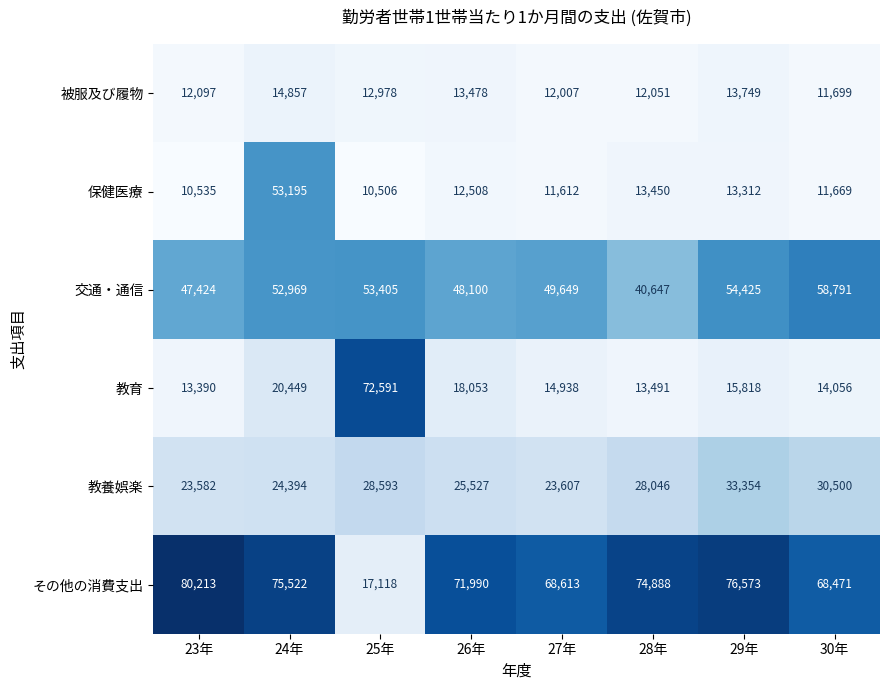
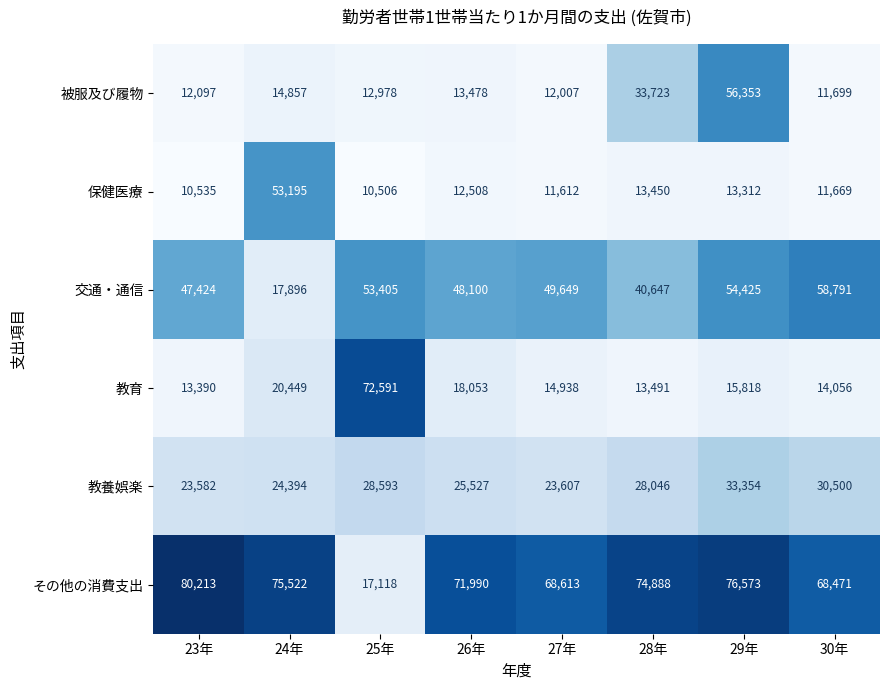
  {
    "被服及び履物": {
      "23年": "12,097",
      "24年": "14,857",
      "25年": "12,978",
      "26年": "13,478",
      "27年": "12,007",
-     "28年": "12,051",
-     "29年": "13,749",
+     "28年": "33,723",
+     "29年": "56,353",
      "30年": "11,699"
    },
    "保健医療": {
      "23年": "10,535",
      "24年": "53,195",
      "25年": "10,506",
      "26年": "12,508",
      "27年": "11,612",
      "28年": "13,450",
      "29年": "13,312",
      "30年": "11,669"
    },
    "交通・通信": {
      "23年": "47,424",
-     "24年": "52,969",
+     "24年": "17,896",
      "25年": "53,405",
      "26年": "48,100",
      "27年": "49,649",
      "28年": "40,647",
      "29年": "54,425",
      "30年": "58,791"
    },
    "教育": {
      "23年": "13,390",
      "24年": "20,449",
      "25年": "72,591",
      "26年": "18,053",
      "27年": "14,938",
      "28年": "13,491",
      "29年": "15,818",
      "30年": "14,056"
    },
    "教養娯楽": {
      "23年": "23,582",
      "24年": "24,394",
      "25年": "28,593",
      "26年": "25,527",
      "27年": "23,607",
      "28年": "28,046",
      "29年": "33,354",
      "30年": "30,500"
    },
    "その他の消費支出": {
      "23年": "80,213",
      "24年": "75,522",
      "25年": "17,118",
      "26年": "71,990",
      "27年": "68,613",
      "28年": "74,888",
      "29年": "76,573",
      "30年": "68,471"
    }
  }
